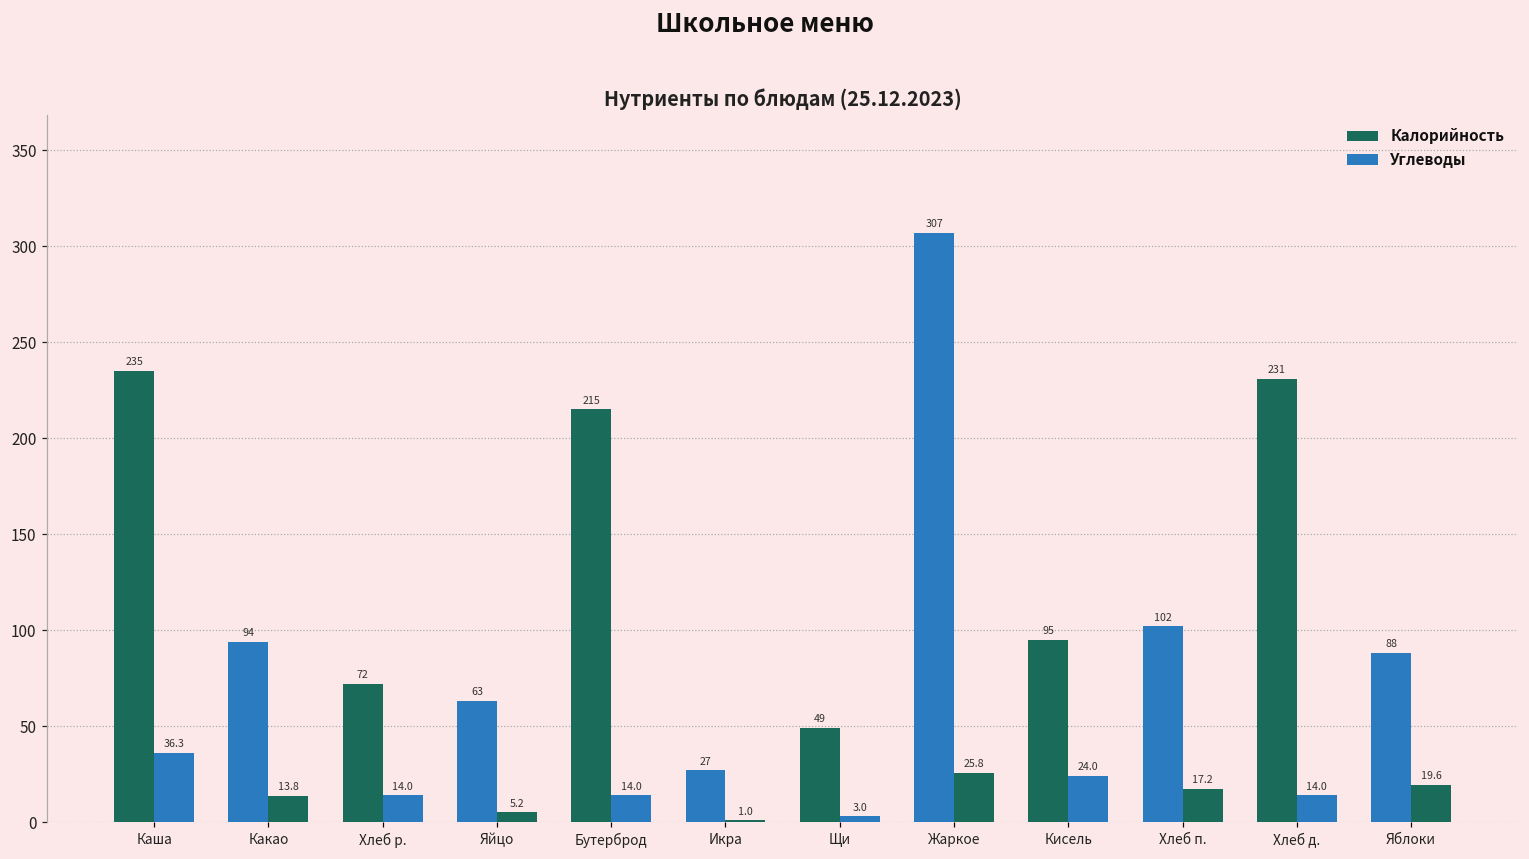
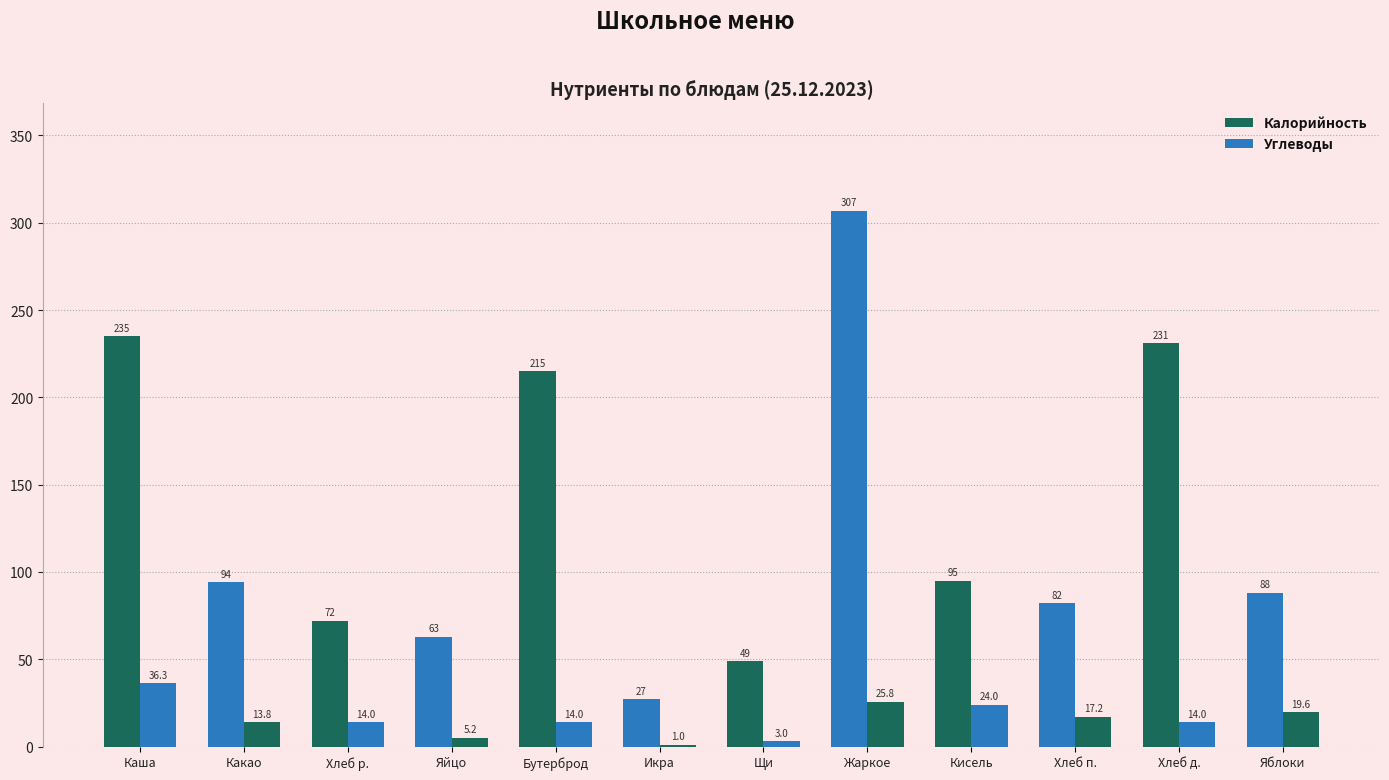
  {
    "Калорийность": {
      "Каша": 235,
      "Какао": 94,
      "Хлеб р.": 72,
      "Яйцо": 63,
      "Бутерброд": 215,
      "Икра": 27,
      "Щи": 49,
      "Жаркое": 307,
      "Кисель": 95,
-     "Хлеб п.": 102,
+     "Хлеб п.": 82,
      "Хлеб д.": 231,
      "Яблоки": 88
    },
    "Углеводы": {
      "Каша": 36.3,
      "Какао": 13.8,
      "Хлеб р.": 14.0,
      "Яйцо": 5.2,
      "Бутерброд": 14.0,
      "Икра": 1.0,
      "Щи": 3.0,
      "Жаркое": 25.8,
      "Кисель": 24.0,
      "Хлеб п.": 17.2,
      "Хлеб д.": 14.0,
      "Яблоки": 19.6
    }
  }
